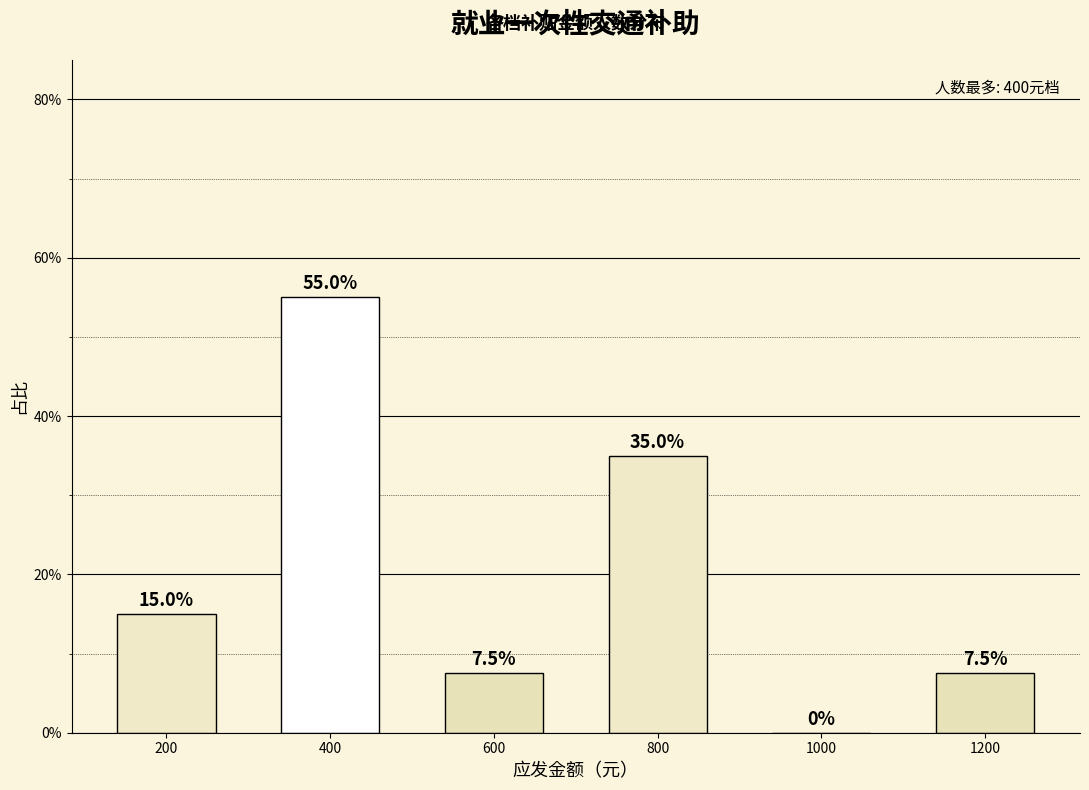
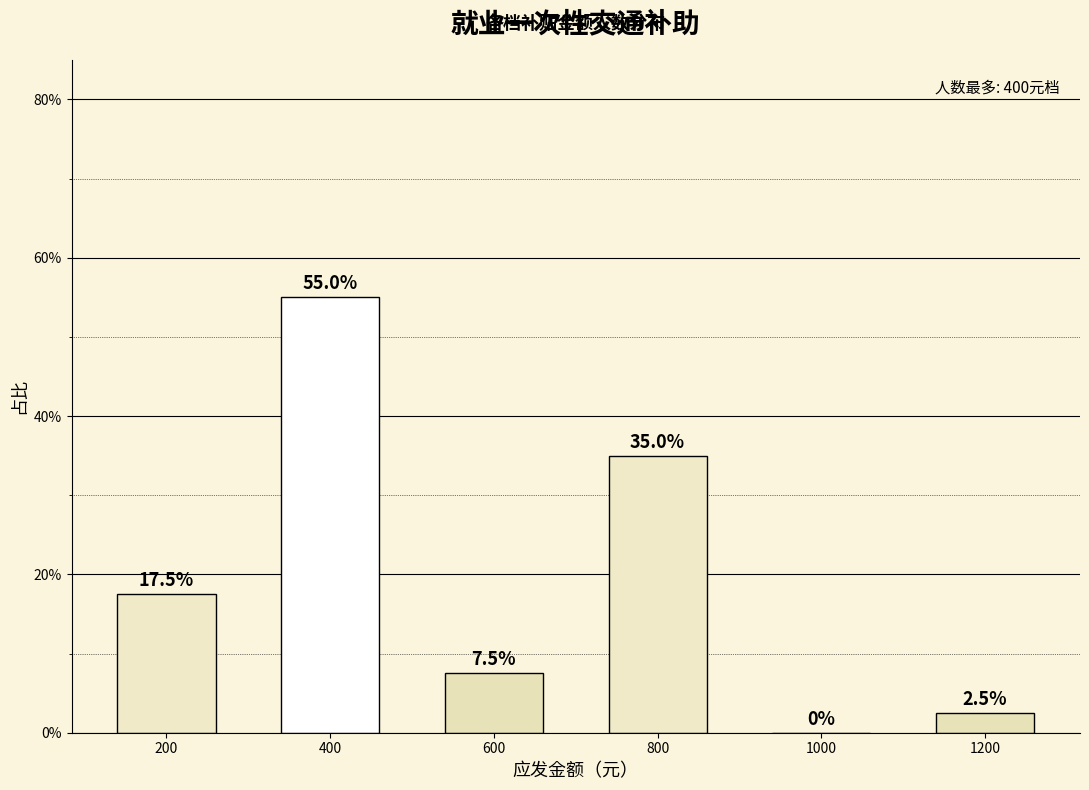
  {
-   "200": "15.0%",
+   "200": "17.5%",
    "400": "55.0%",
    "600": "7.5%",
    "800": "35.0%",
    "1000": "0%",
-   "1200": "7.5%"
+   "1200": "2.5%"
  }
